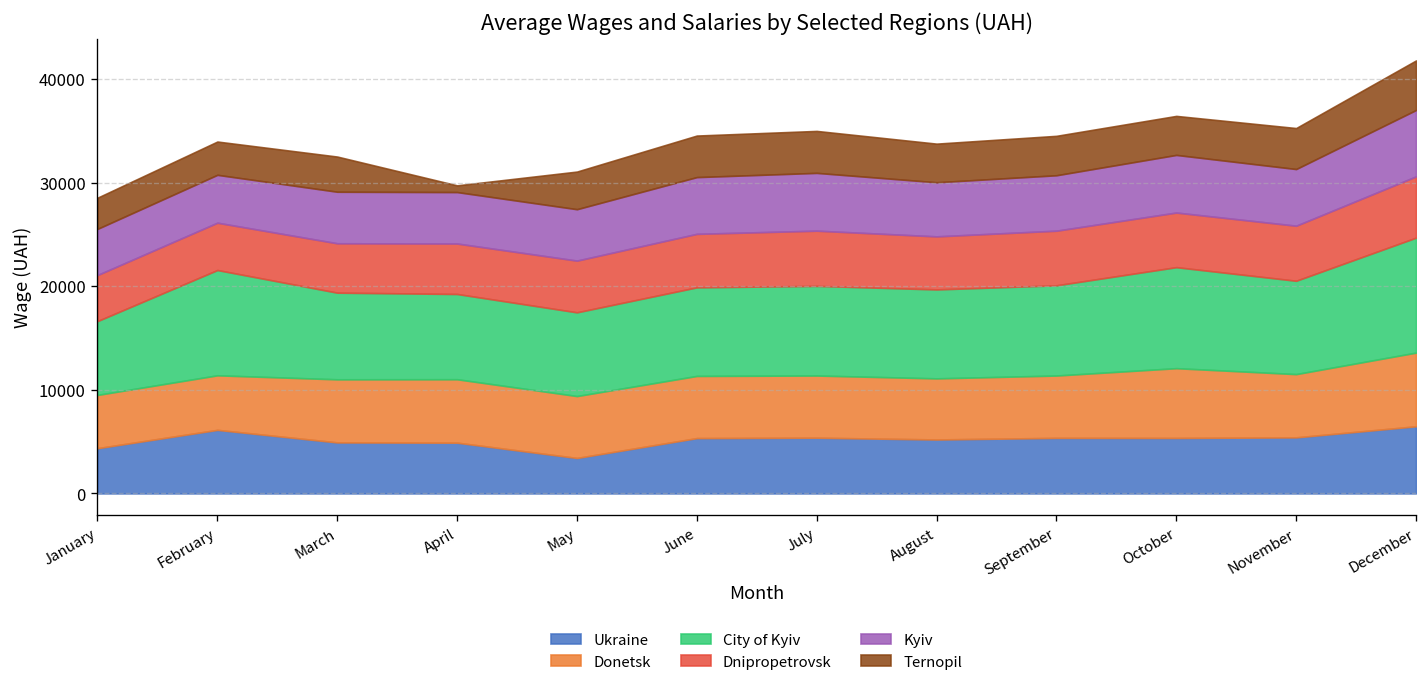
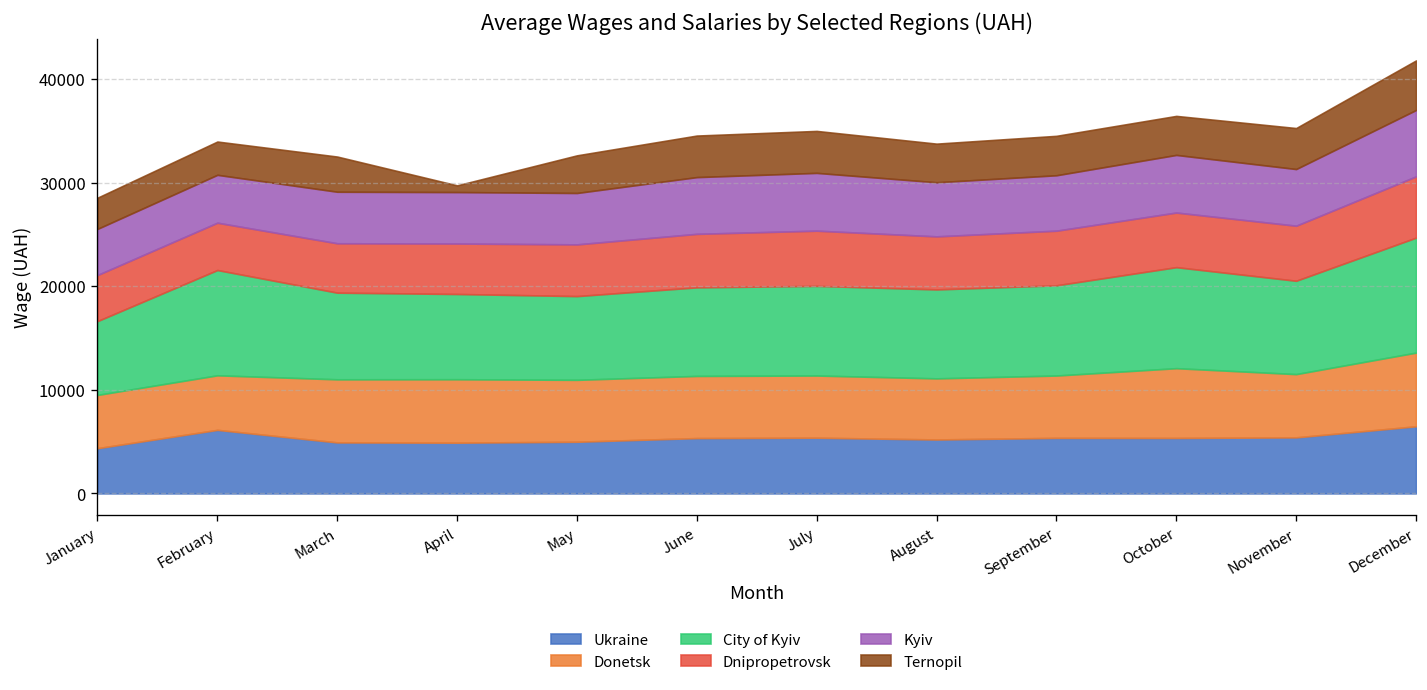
  {
    "Ukraine": {
      "January": 4000,
      "February": 6000,
      "March": 5000,
      "April": 5000,
-     "May": 3000,
+     "May": 5000,
      "June": 5000,
      "July": 5000,
      "August": 5000,
      "September": 5000,
      "October": 5000,
      "November": 5000,
      "December": 6000
    },
    "City of Kyiv": {
      "January": 7000,
      "February": 10000,
      "March": 8000,
      "April": 8000,
      "May": 8000,
      "June": 9000,
      "July": 9000,
      "August": 9000,
      "September": 9000,
      "October": 10000,
      "November": 9000,
      "December": 11000
    },
    "Kyiv": {
      "January": 4000,
      "February": 5000,
      "March": 5000,
      "April": 5000,
      "May": 5000,
      "June": 5000,
      "July": 6000,
      "August": 5000,
      "September": 5000,
      "October": 6000,
      "November": 5000,
      "December": 6000
    },
    "Ternopil": {
      "January": 3000,
      "February": 3000,
      "March": 3000,
      "April": 1000,
      "May": 4000,
      "June": 4000,
      "July": 4000,
      "August": 4000,
      "September": 4000,
      "October": 4000,
      "November": 4000,
      "December": 5000
    }
  }
